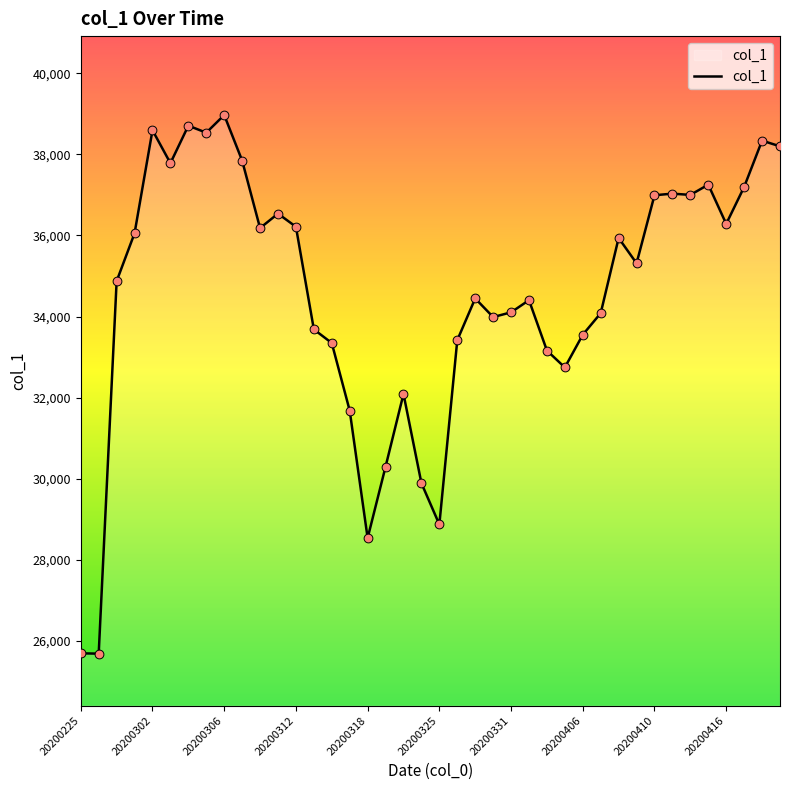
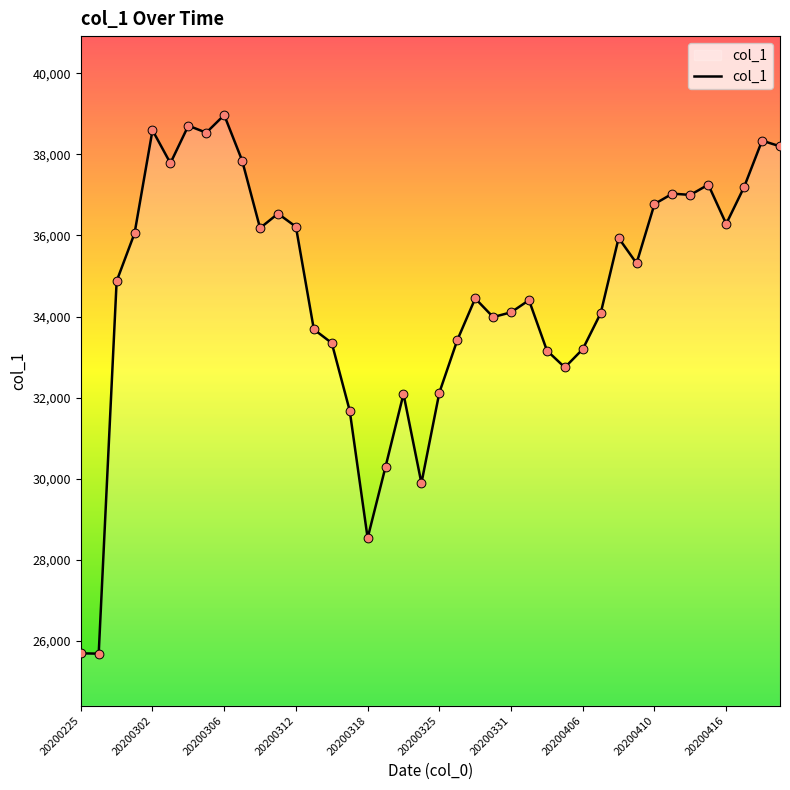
  {
    "20200225": "25,700",
    "20200302": "38,600",
    "20200306": "39,000",
    "20200312": "36,200",
    "20200318": "28,500",
-   "20200325": "28,900",
+   "20200325": "32,100",
    "20200331": "34,100",
-   "20200406": "33,600",
-   "20200410": "37,000",
+   "20200406": "33,200",
+   "20200410": "36,800",
    "20200416": "36,300"
  }
